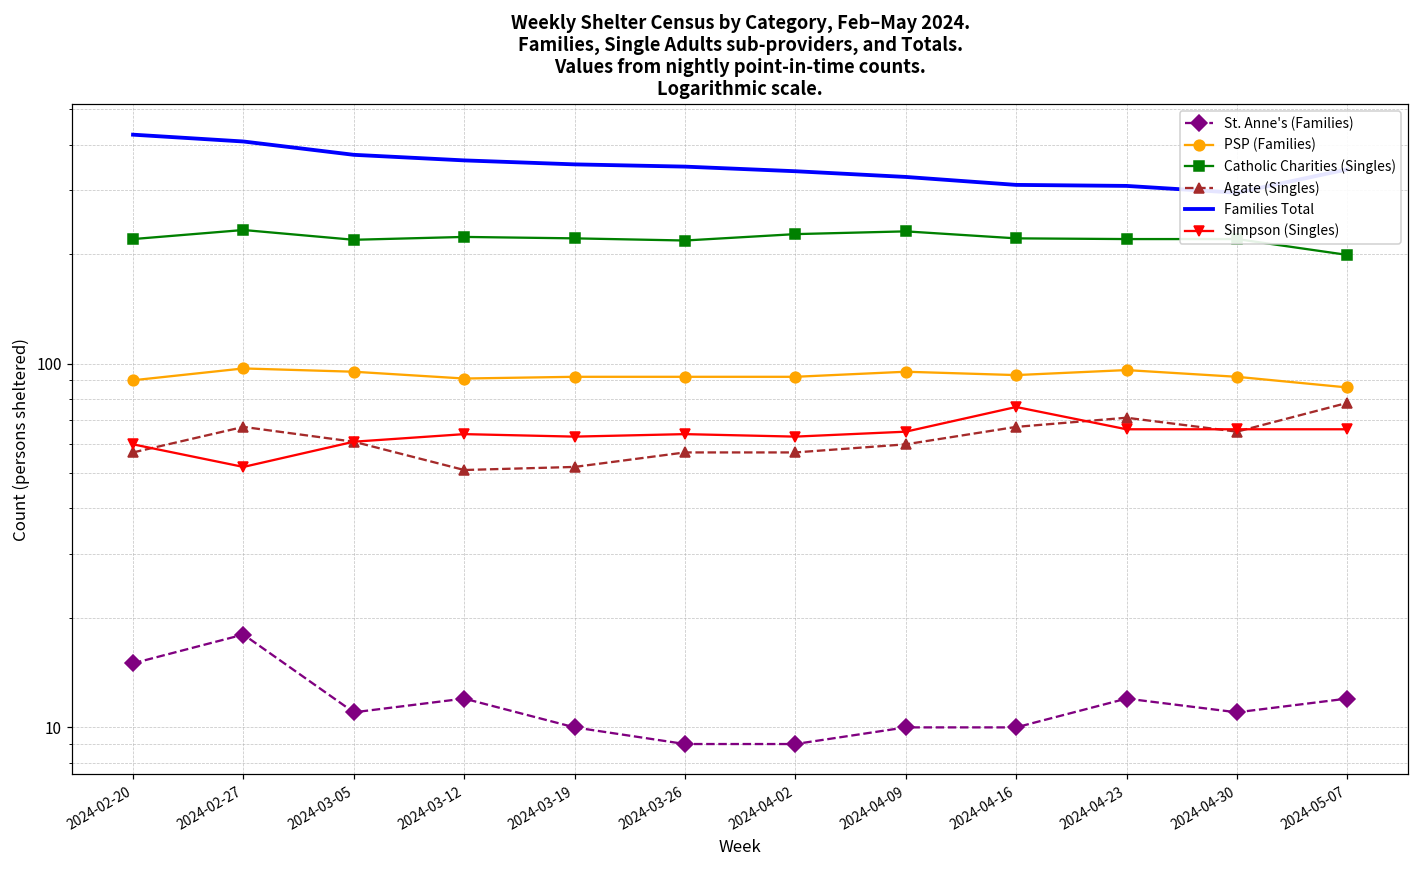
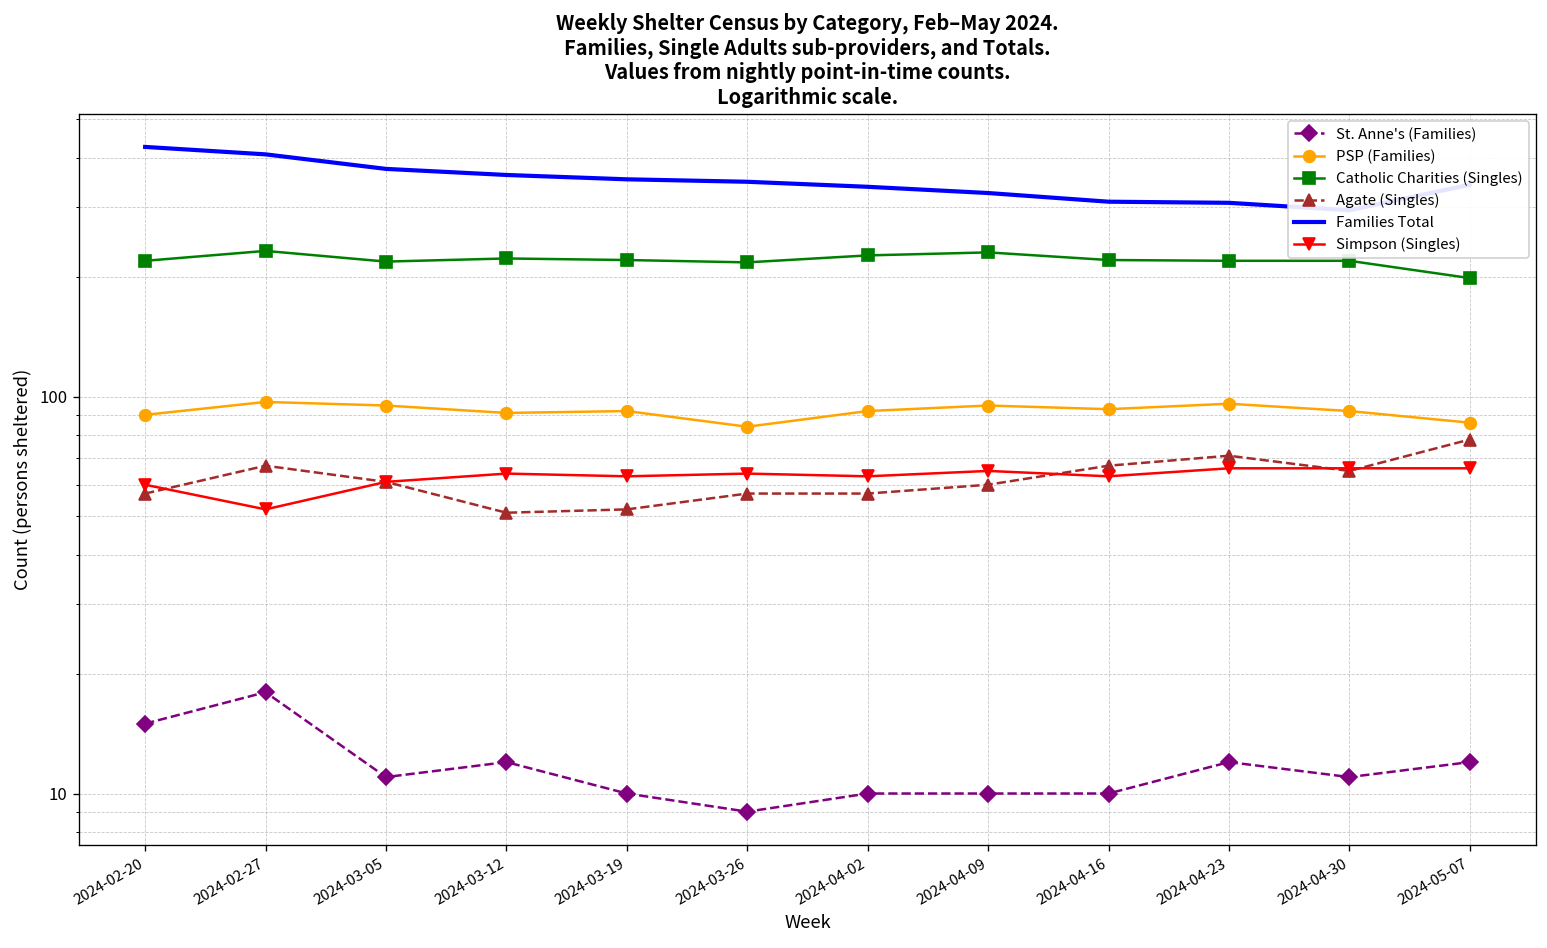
  {
    "St. Anne's (Families)": {
      "2024-02-20": 15,
      "2024-02-27": 18,
      "2024-03-05": 11,
      "2024-03-12": 12,
      "2024-03-19": 10,
      "2024-03-26": 9,
-     "2024-04-02": 9,
+     "2024-04-02": 10,
      "2024-04-09": 10,
      "2024-04-16": 10,
      "2024-04-23": 12,
      "2024-04-30": 11,
      "2024-05-07": 12
    },
    "PSP (Families)": {
      "2024-02-20": 90,
      "2024-02-27": 97,
      "2024-03-05": 95,
      "2024-03-12": 91,
      "2024-03-19": 92,
-     "2024-03-26": 92,
+     "2024-03-26": 84,
      "2024-04-02": 92,
      "2024-04-09": 95,
      "2024-04-16": 93,
      "2024-04-23": 96,
      "2024-04-30": 92,
      "2024-05-07": 86
    },
    "Catholic Charities (Singles)": {
      "2024-02-20": 220,
      "2024-02-27": 230,
      "2024-03-05": 220,
      "2024-03-12": 220,
      "2024-03-19": 220,
      "2024-03-26": 220,
      "2024-04-02": 230,
      "2024-04-09": 230,
      "2024-04-16": 220,
      "2024-04-23": 220,
      "2024-05-07": 200
    },
    "Agate (Singles)": {
      "2024-02-20": 57,
      "2024-02-27": 67,
      "2024-03-12": 51,
      "2024-03-19": 52,
      "2024-03-26": 57,
      "2024-04-02": 57,
      "2024-04-09": 60,
      "2024-04-16": 67,
      "2024-04-23": 71,
      "2024-05-07": 78
    },
    "Families Total": {
      "2024-02-20": 430,
      "2024-02-27": 410,
      "2024-03-05": 380,
      "2024-03-12": 360,
      "2024-03-19": 350,
      "2024-03-26": 350,
      "2024-04-02": 340,
      "2024-04-09": 330,
      "2024-04-16": 310,
      "2024-04-23": 310
    },
    "Simpson (Singles)": {
      "2024-02-20": 60,
      "2024-02-27": 52,
      "2024-03-12": 64,
      "2024-03-19": 63,
      "2024-03-26": 64,
      "2024-04-02": 63,
      "2024-04-09": 65,
-     "2024-04-16": 76,
+     "2024-04-16": 63,
      "2024-04-23": 66,
      "2024-05-07": 66
    }
  }
